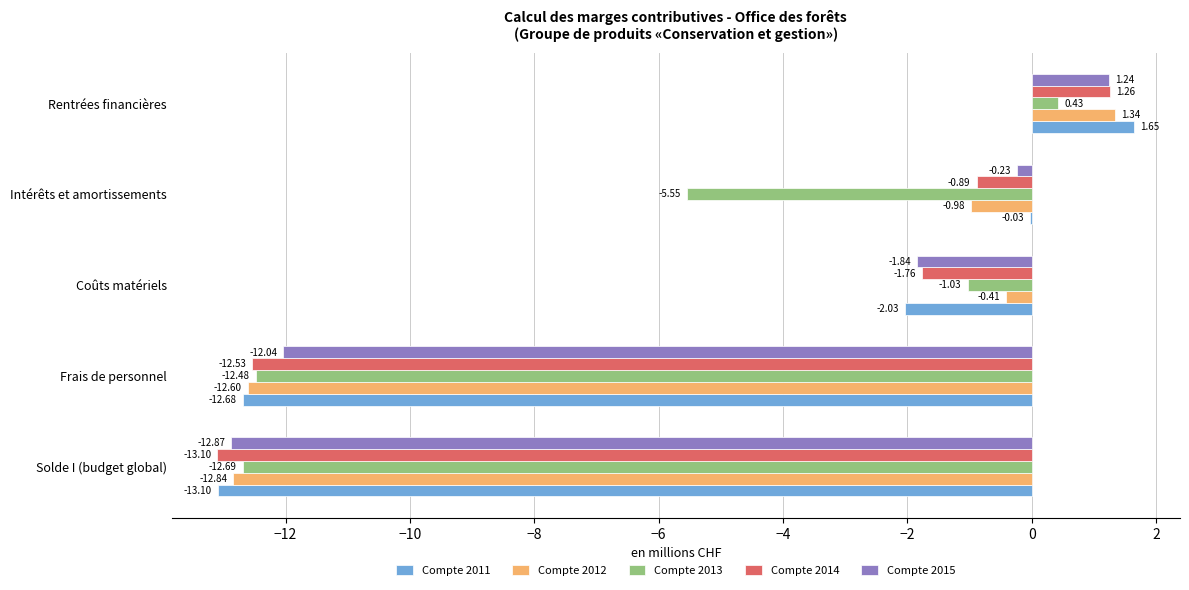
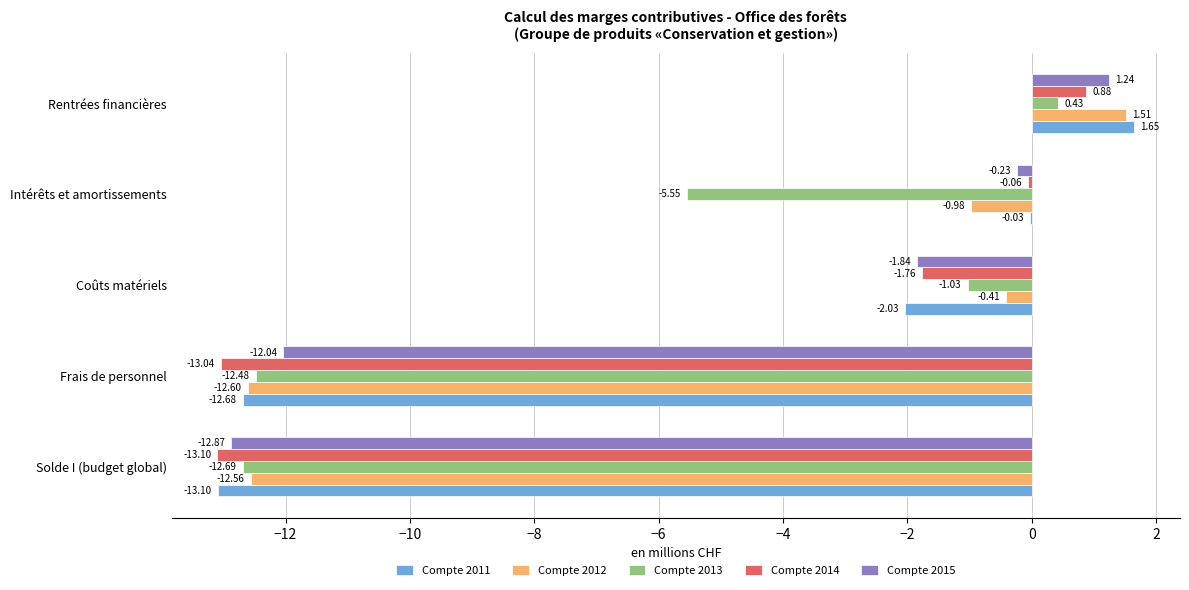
  {
    "Compte 2012": {
-     "Rentrées financières": 1.34,
+     "Rentrées financières": 1.51,
      "Intérêts et amortissements": -0.98,
      "Coûts matériels": -0.41,
      "Frais de personnel": -12.60,
-     "Solde I (budget global)": -12.84
+     "Solde I (budget global)": -12.56
    },
    "Compte 2013": {
      "Rentrées financières": 0.43,
      "Intérêts et amortissements": -5.55,
      "Coûts matériels": -1.03,
      "Frais de personnel": -12.48,
      "Solde I (budget global)": -12.69
    },
    "Compte 2014": {
-     "Rentrées financières": 1.26,
-     "Intérêts et amortissements": -0.89,
+     "Rentrées financières": 0.88,
+     "Intérêts et amortissements": -0.06,
      "Coûts matériels": -1.76,
-     "Frais de personnel": -12.53,
+     "Frais de personnel": -13.04,
      "Solde I (budget global)": -13.10
    }
  }
